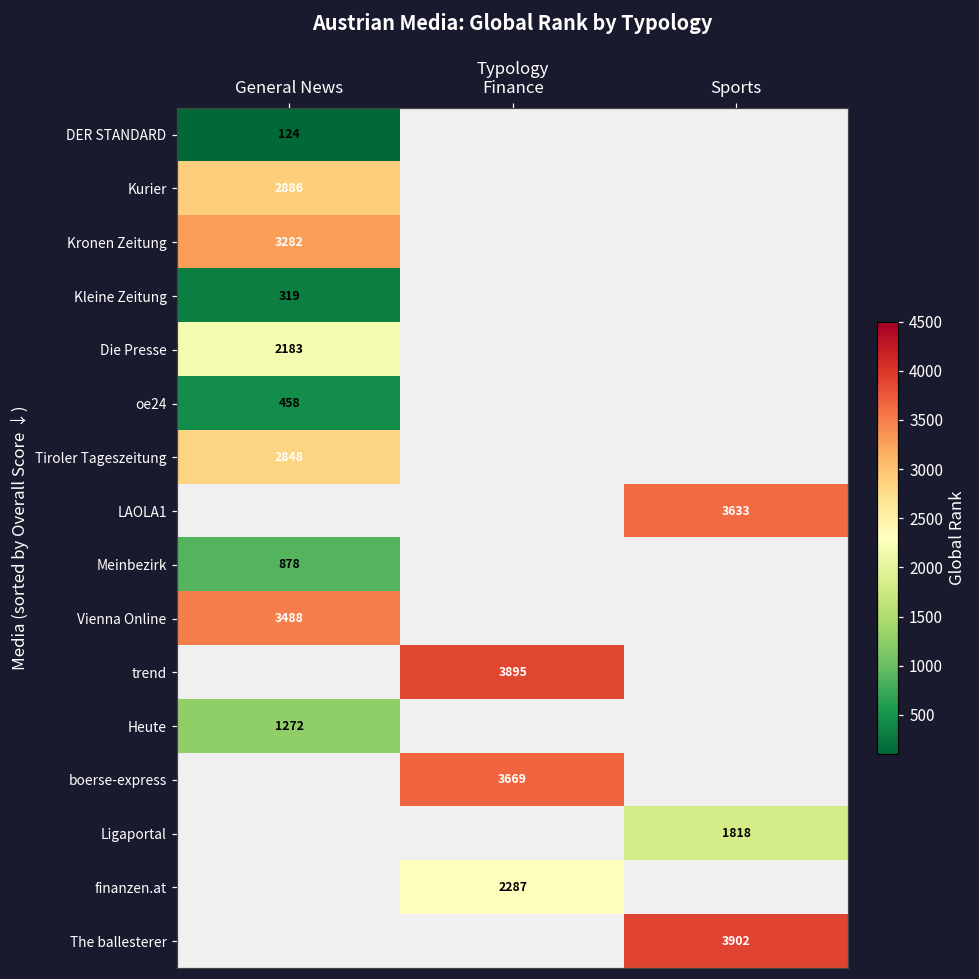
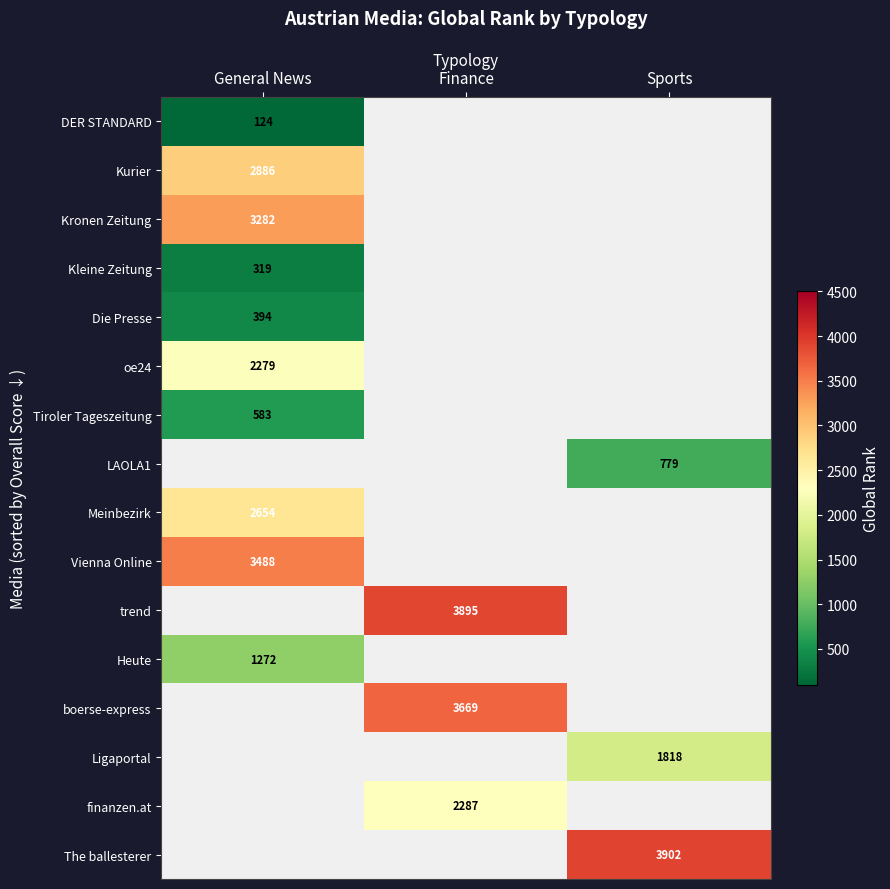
  {
    "DER STANDARD": {
      "General News": 124
    },
    "Kurier": {
      "General News": 2886
    },
    "Kronen Zeitung": {
      "General News": 3282
    },
    "Kleine Zeitung": {
      "General News": 319
    },
    "Die Presse": {
-     "General News": 2183
+     "General News": 394
    },
    "oe24": {
-     "General News": 458
+     "General News": 2279
    },
    "Tiroler Tageszeitung": {
-     "General News": 2848
+     "General News": 583
    },
    "LAOLA1": {
-     "Sports": 3633
+     "Sports": 779
    },
    "Meinbezirk": {
-     "General News": 878
+     "General News": 2654
    },
    "Vienna Online": {
      "General News": 3488
    },
    "trend": {
      "Finance": 3895
    },
    "Heute": {
      "General News": 1272
    },
    "boerse-express": {
      "Finance": 3669
    },
    "Ligaportal": {
      "Sports": 1818
    },
    "finanzen.at": {
      "Finance": 2287
    },
    "The ballesterer": {
      "Sports": 3902
    }
  }
